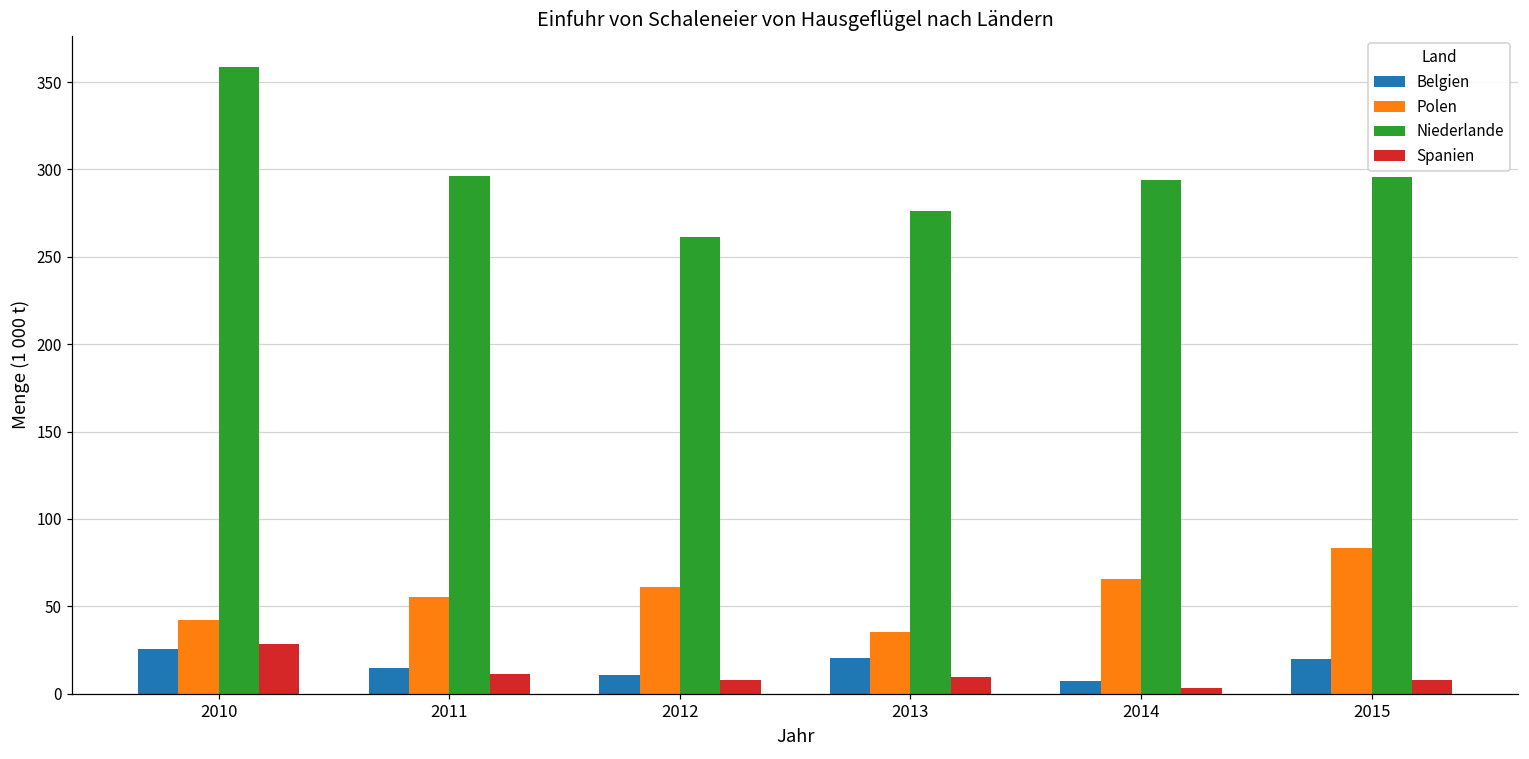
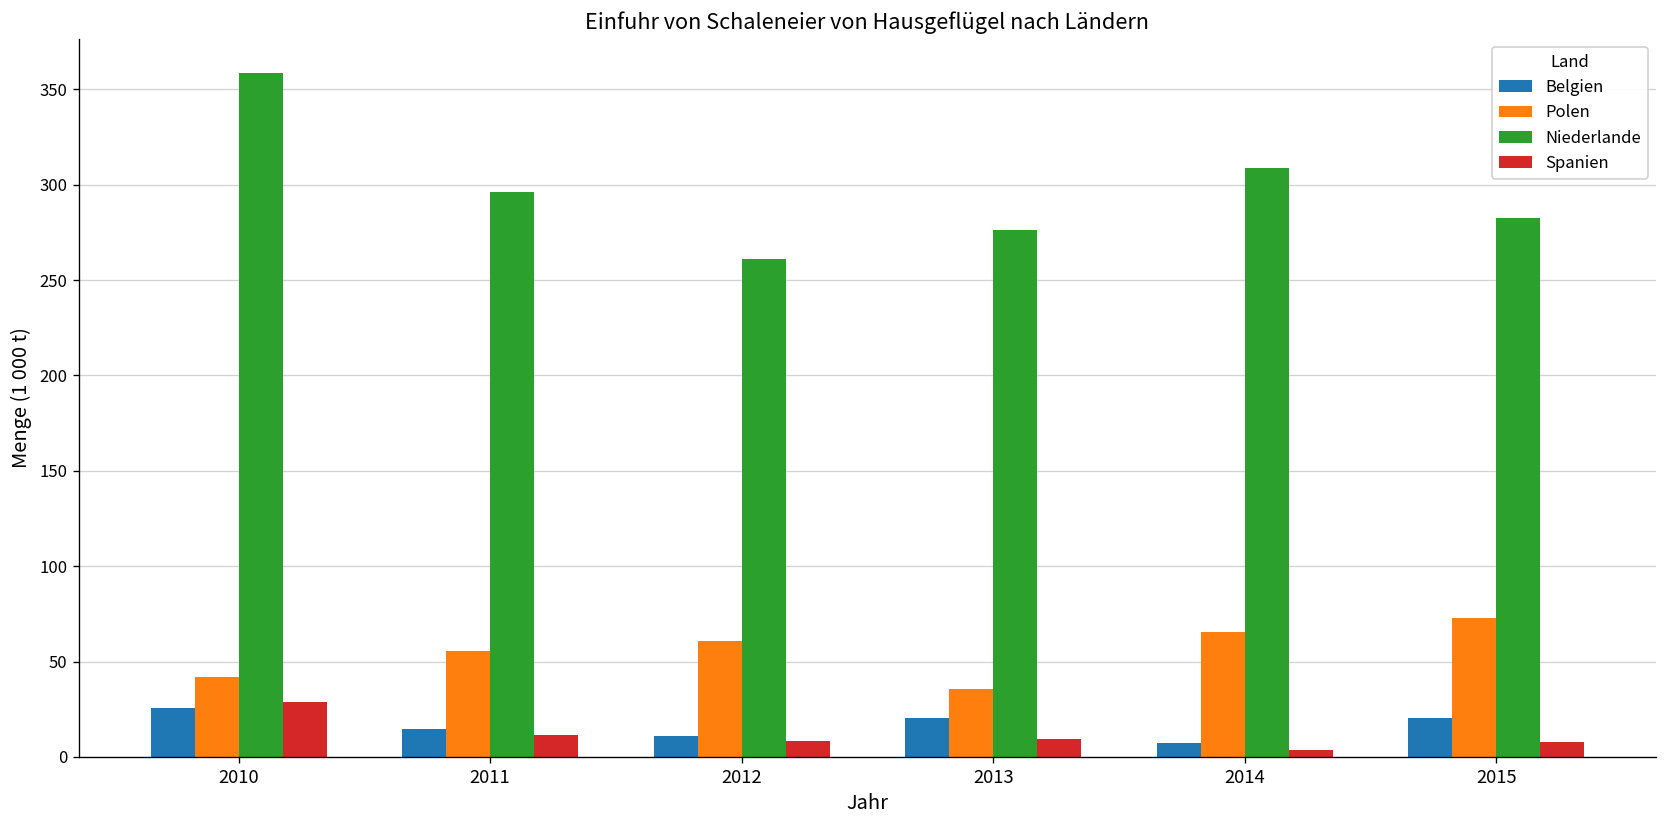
  {
    "Belgien": {
      "2010": 26,
      "2011": 15,
      "2012": 11,
      "2013": 21,
      "2014": 8,
      "2015": 20
    },
    "Polen": {
      "2010": 42,
      "2011": 56,
      "2012": 61,
      "2013": 35,
      "2014": 66,
-     "2015": 84
+     "2015": 73
    },
    "Niederlande": {
      "2010": 359,
      "2011": 296,
      "2012": 261,
      "2013": 276,
-     "2014": 294,
-     "2015": 296
+     "2014": 309,
+     "2015": 283
    },
    "Spanien": {
      "2010": 29,
      "2011": 11,
      "2012": 8,
      "2013": 10,
      "2014": 3,
      "2015": 8
    }
  }
